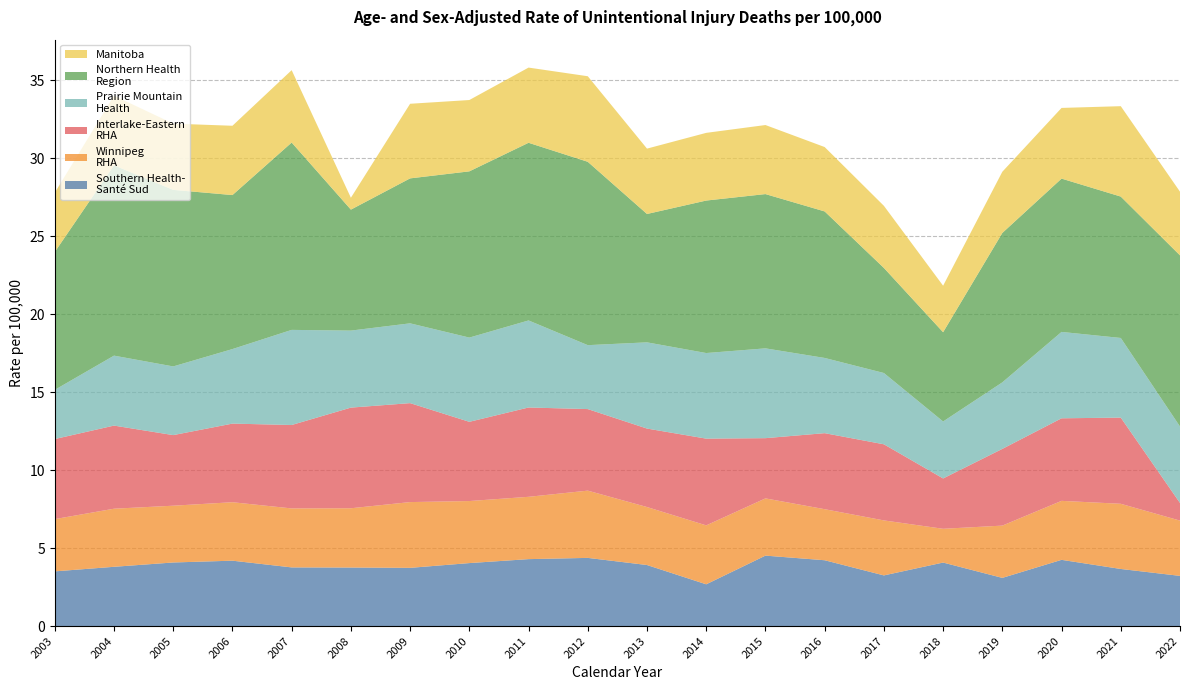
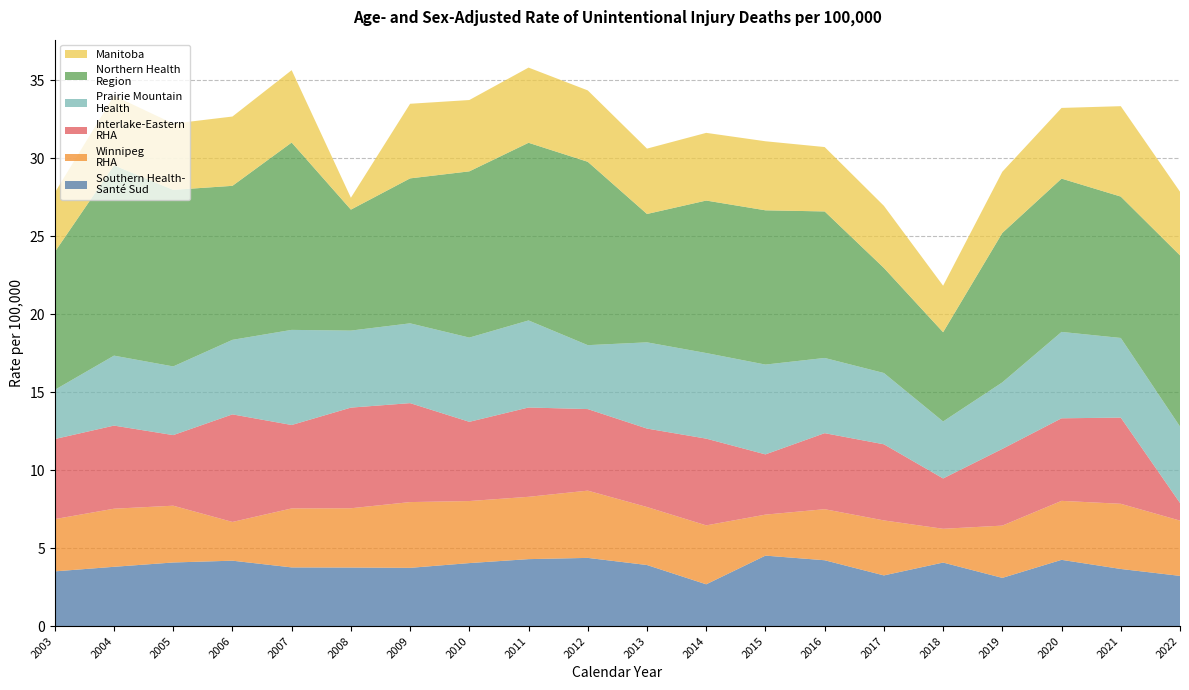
  {
    "Southern Health- Santé Sud": {
      "2003": 3.5,
      "2004": 3.8,
      "2005": 4.1,
      "2006": 4.2,
      "2007": 3.8,
      "2008": 3.8,
      "2009": 3.7,
      "2010": 4.0,
      "2011": 4.3,
      "2012": 4.4,
      "2013": 3.9,
      "2014": 2.7,
      "2015": 4.5,
      "2016": 4.2,
      "2017": 3.2,
      "2018": 4.1,
      "2019": 3.1,
      "2020": 4.2,
      "2021": 3.7,
      "2022": 3.2
    },
    "Winnipeg RHA": {
      "2003": 3.4,
      "2004": 3.7,
      "2005": 3.6,
-     "2006": 3.7,
+     "2006": 2.5,
      "2007": 3.8,
      "2008": 3.8,
      "2009": 4.2,
      "2010": 4.0,
      "2011": 4.0,
      "2012": 4.3,
      "2013": 3.7,
      "2014": 3.8,
-     "2015": 3.7,
+     "2015": 2.6,
      "2016": 3.3,
      "2017": 3.5,
      "2018": 2.2,
      "2019": 3.4,
      "2020": 3.8,
      "2021": 4.2,
      "2022": 3.5
    },
    "Interlake-Eastern RHA": {
      "2003": 5.1,
      "2004": 5.3,
      "2005": 4.5,
-     "2006": 5.0,
+     "2006": 6.9,
      "2007": 5.3,
      "2008": 6.5,
      "2009": 6.3,
      "2010": 5.1,
      "2011": 5.7,
      "2012": 5.2,
      "2013": 5.0,
      "2014": 5.6,
      "2015": 3.9,
      "2016": 4.9,
      "2017": 4.9,
      "2018": 3.2,
      "2019": 4.9,
      "2020": 5.3,
      "2021": 5.5,
      "2022": 1.1
    },
    "Prairie Mountain Health": {
      "2003": 3.2,
      "2004": 4.5,
      "2005": 4.4,
      "2006": 4.8,
      "2007": 6.1,
      "2008": 4.9,
      "2009": 5.1,
      "2010": 5.4,
      "2011": 5.6,
      "2012": 4.1,
      "2013": 5.5,
      "2014": 5.5,
      "2015": 5.8,
      "2016": 4.8,
      "2017": 4.6,
      "2018": 3.7,
      "2019": 4.3,
      "2020": 5.5,
      "2021": 5.1,
      "2022": 4.9
    },
    "Northern Health Region": {
      "2003": 8.8,
      "2006": 9.9,
      "2007": 12.0,
      "2008": 7.8,
      "2009": 9.3,
      "2010": 10.7,
      "2011": 11.4,
      "2012": 11.8,
      "2013": 8.2,
      "2014": 9.8,
      "2015": 9.9,
      "2016": 9.4,
      "2017": 6.7,
      "2018": 5.7,
      "2019": 9.6,
      "2020": 9.8,
      "2021": 9.1,
      "2022": 11.0
    },
    "Manitoba": {
      "2003": 3.8,
      "2006": 4.4,
      "2007": 4.6,
      "2008": 0.8,
      "2009": 4.8,
      "2010": 4.6,
      "2011": 4.8,
-     "2012": 5.5,
+     "2012": 4.6,
      "2013": 4.2,
      "2014": 4.3,
      "2015": 4.4,
      "2016": 4.1,
      "2017": 4.0,
      "2018": 3.0,
      "2019": 3.9,
      "2020": 4.5,
      "2021": 5.8,
      "2022": 4.1
    }
  }
